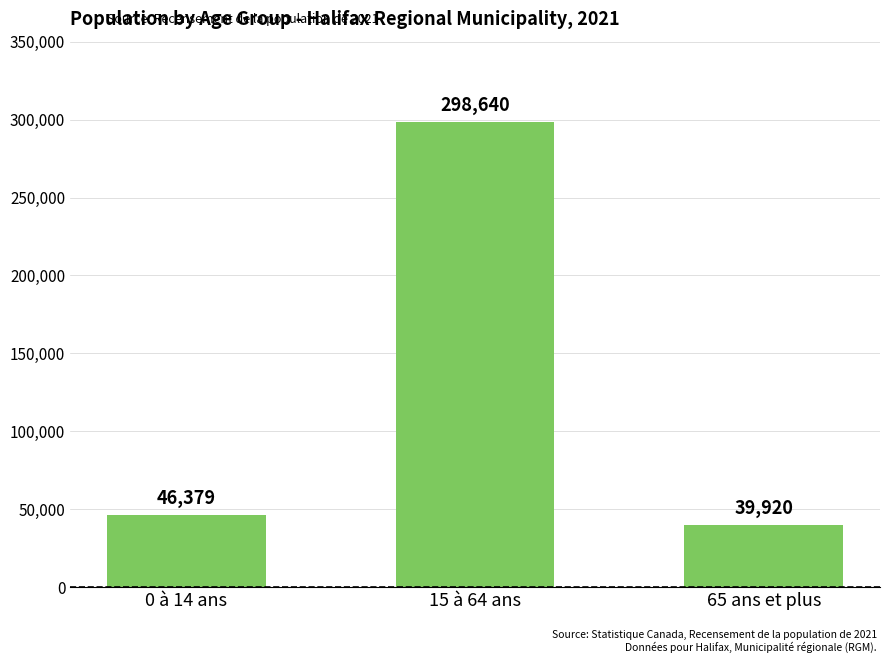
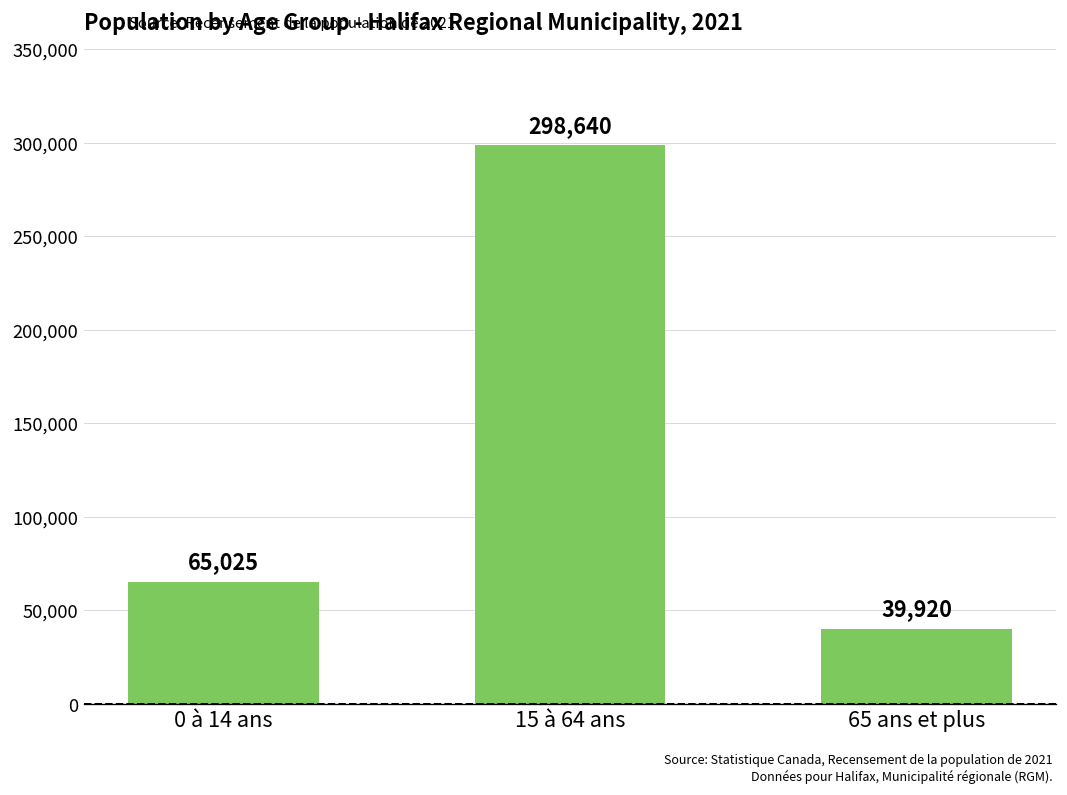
  {
-   "0 à 14 ans": "46,379",
+   "0 à 14 ans": "65,025",
    "15 à 64 ans": "298,640",
    "65 ans et plus": "39,920"
  }
